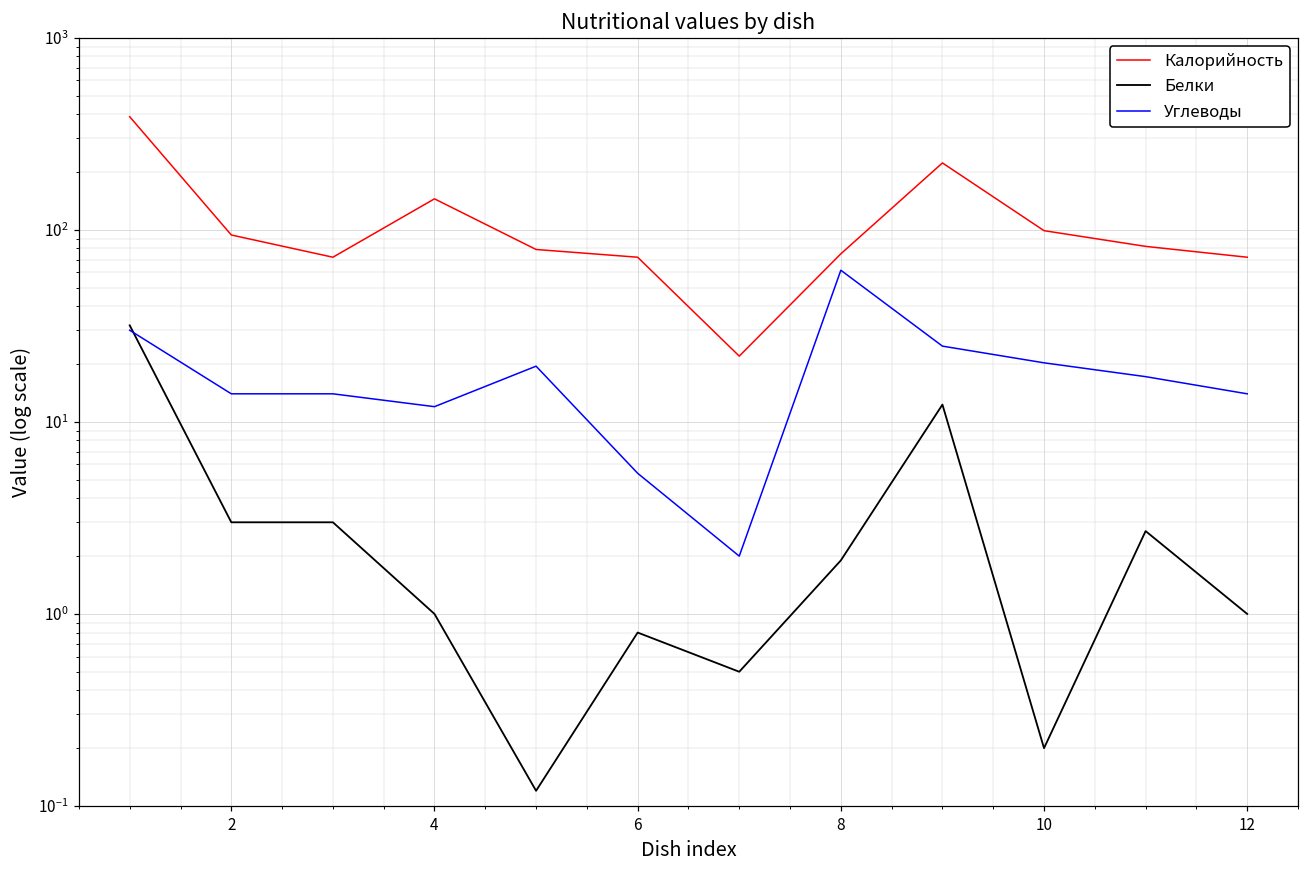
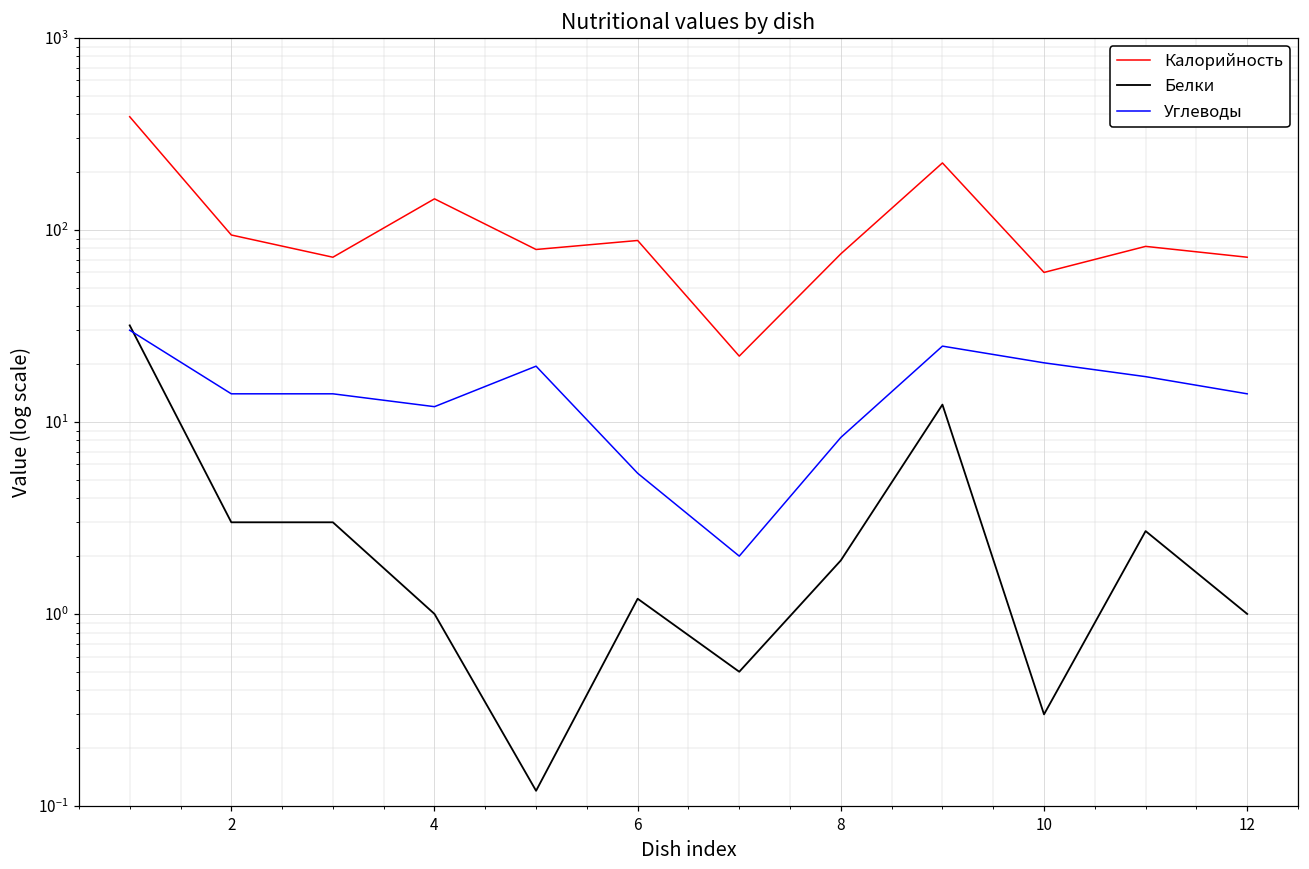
  {
    "Калорийность": {
      "2": 90,
      "4": 150,
-     "6": 72,
+     "6": 90,
      "8": 75,
-     "10": 100,
+     "10": 60,
      "12": 72
    },
    "Белки": {
      "2": 3.0,
      "4": 1.0,
-     "6": 0.8,
+     "6": 1.2,
      "8": 1.9,
-     "10": 0.2,
+     "10": 0.3,
      "12": 1.0
    },
    "Углеводы": {
      "2": 14,
      "4": 12,
      "6": 5.4,
-     "8": 62,
+     "8": 8,
      "10": 20,
      "12": 14
    }
  }
